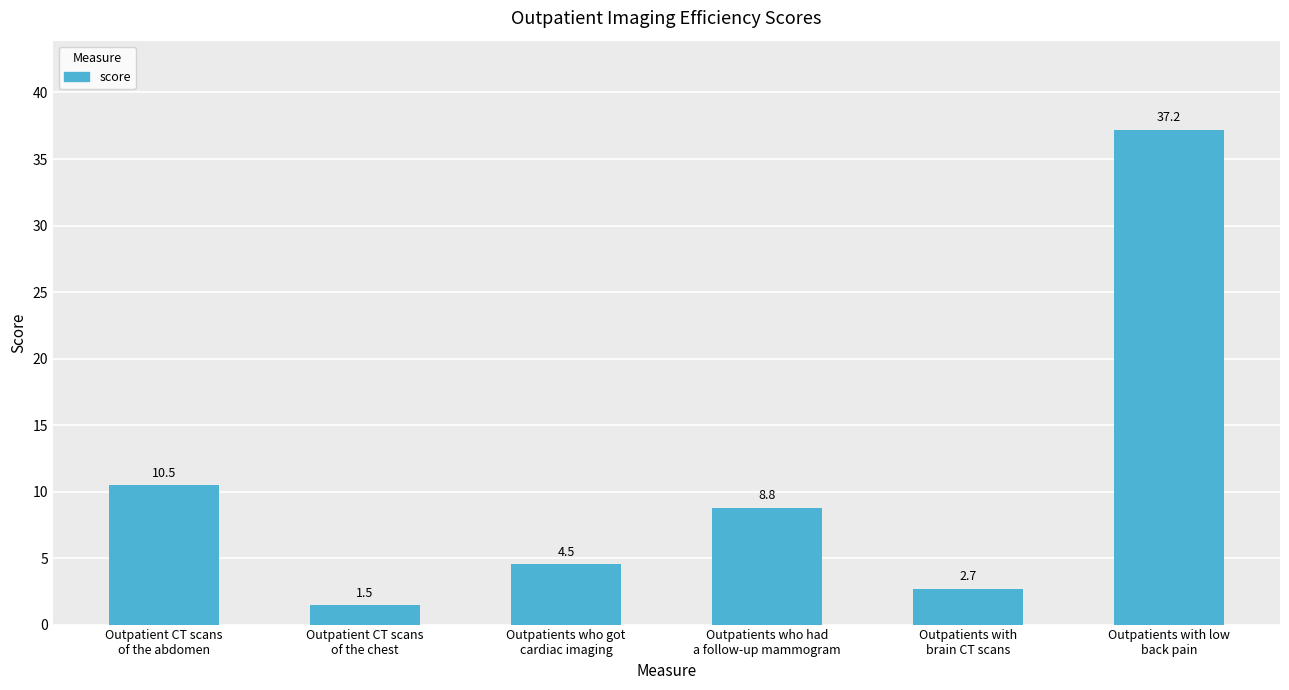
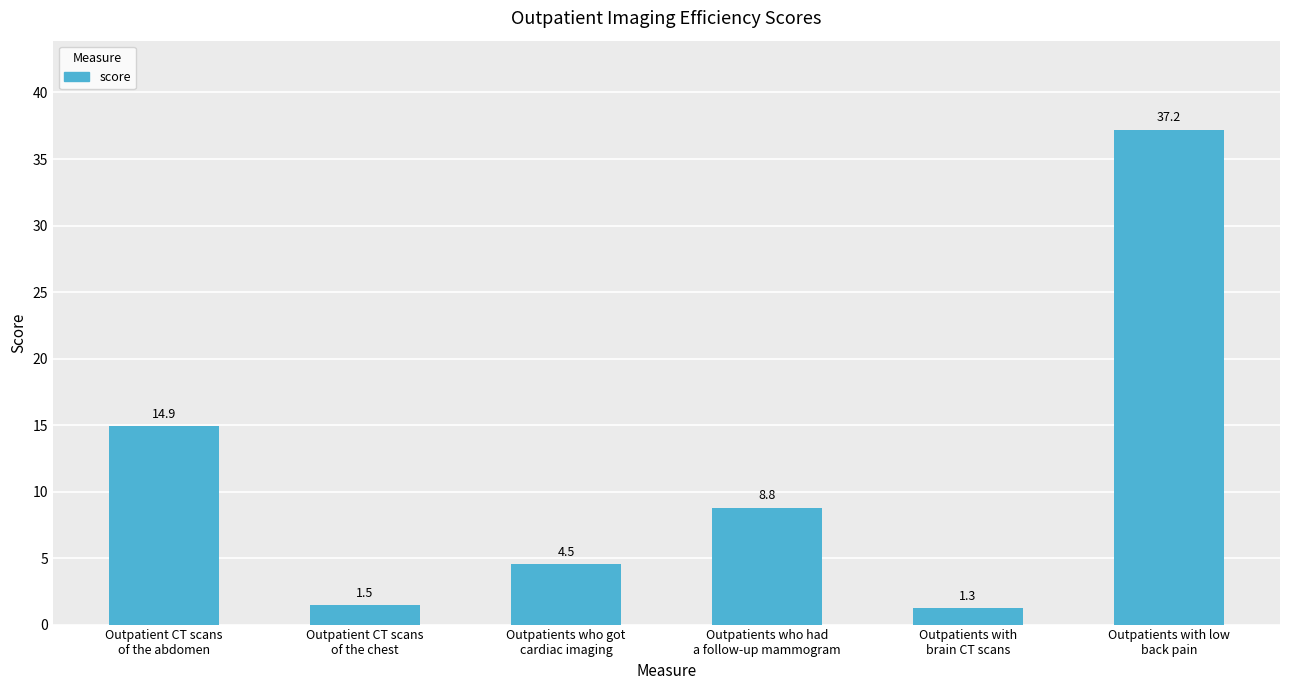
  {
-   "Outpatient CT scans of the abdomen": 10.5,
+   "Outpatient CT scans of the abdomen": 14.9,
    "Outpatient CT scans of the chest": 1.5,
    "Outpatients who got cardiac imaging": 4.5,
    "Outpatients who had a follow-up mammogram": 8.8,
-   "Outpatients with brain CT scans": 2.7,
+   "Outpatients with brain CT scans": 1.3,
    "Outpatients with low back pain": 37.2
  }
